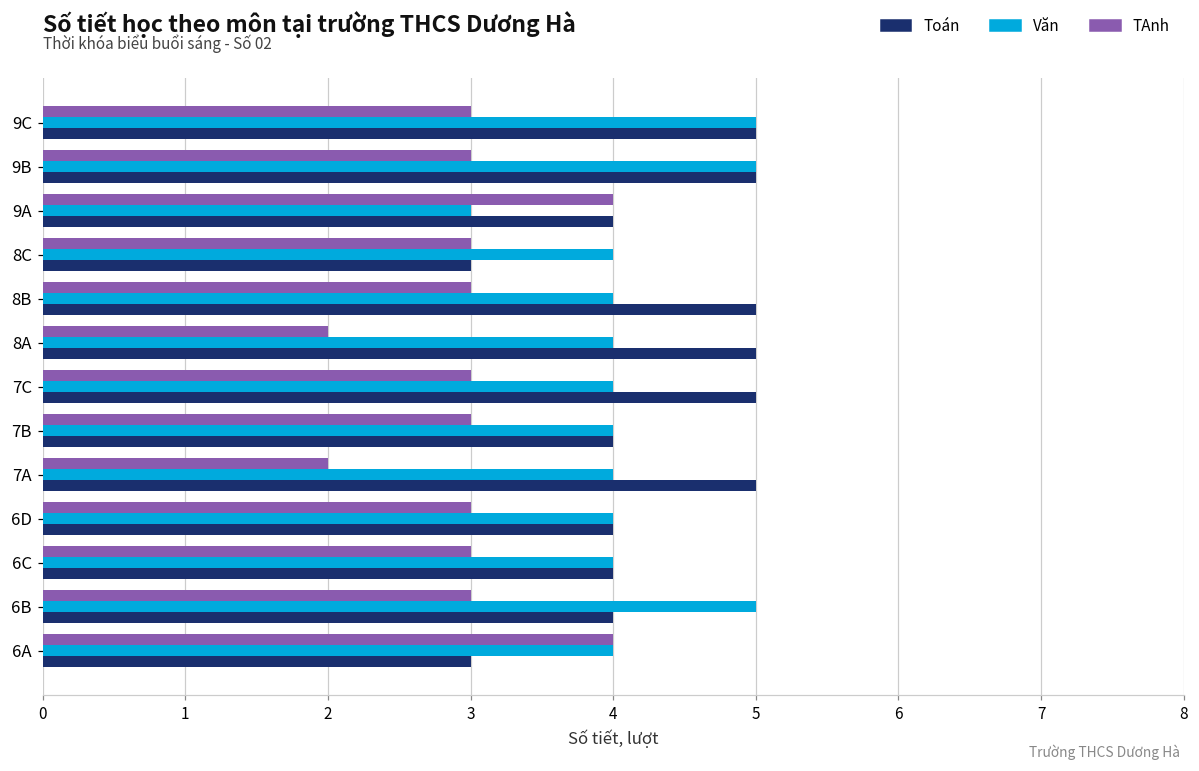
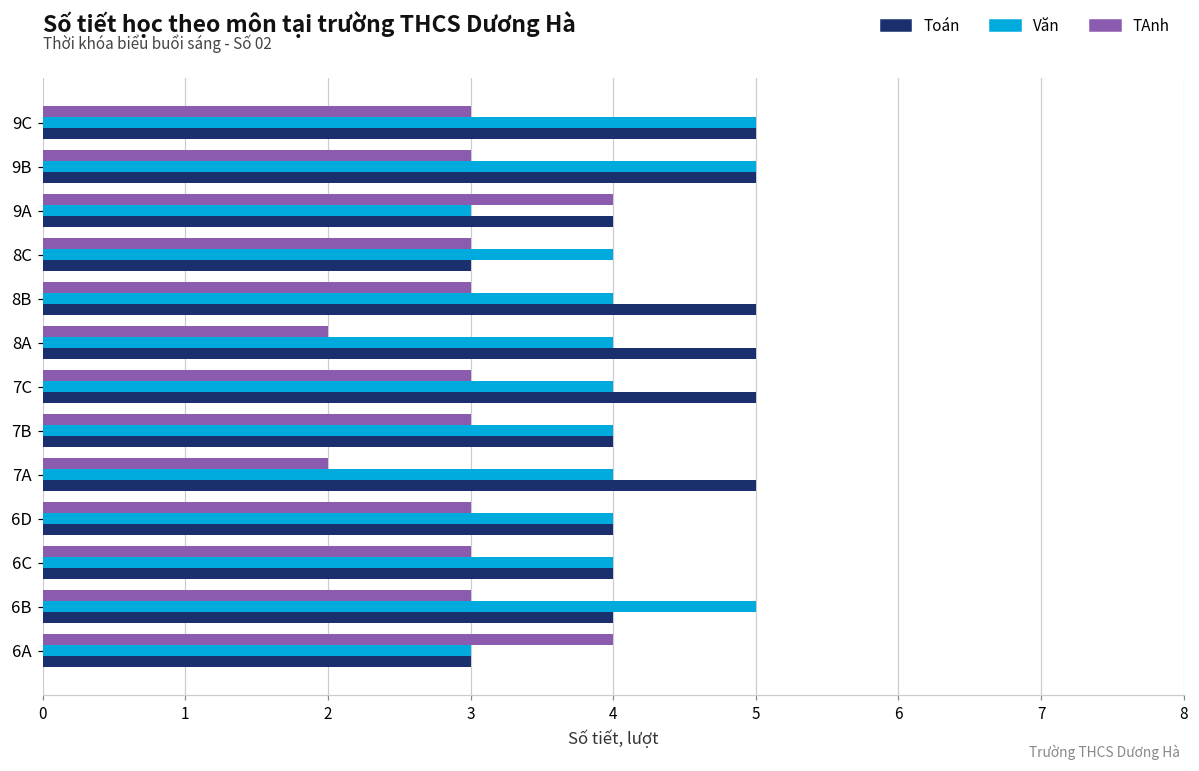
  {
    "Toán": {
      "9C": 5,
      "9B": 5,
      "9A": 4,
      "8C": 3,
      "8B": 5,
      "8A": 5,
      "7C": 5,
      "7B": 4,
      "7A": 5,
      "6D": 4,
      "6C": 4,
      "6B": 4,
      "6A": 3
    },
    "Văn": {
      "9C": 5,
      "9B": 5,
      "9A": 3,
      "8C": 4,
      "8B": 4,
      "8A": 4,
      "7C": 4,
      "7B": 4,
      "7A": 4,
      "6D": 4,
      "6C": 4,
      "6B": 5,
-     "6A": 4
+     "6A": 3
    },
    "TAnh": {
      "9C": 3,
      "9B": 3,
      "9A": 4,
      "8C": 3,
      "8B": 3,
      "8A": 2,
      "7C": 3,
      "7B": 3,
      "7A": 2,
      "6D": 3,
      "6C": 3,
      "6B": 3,
      "6A": 4
    }
  }
